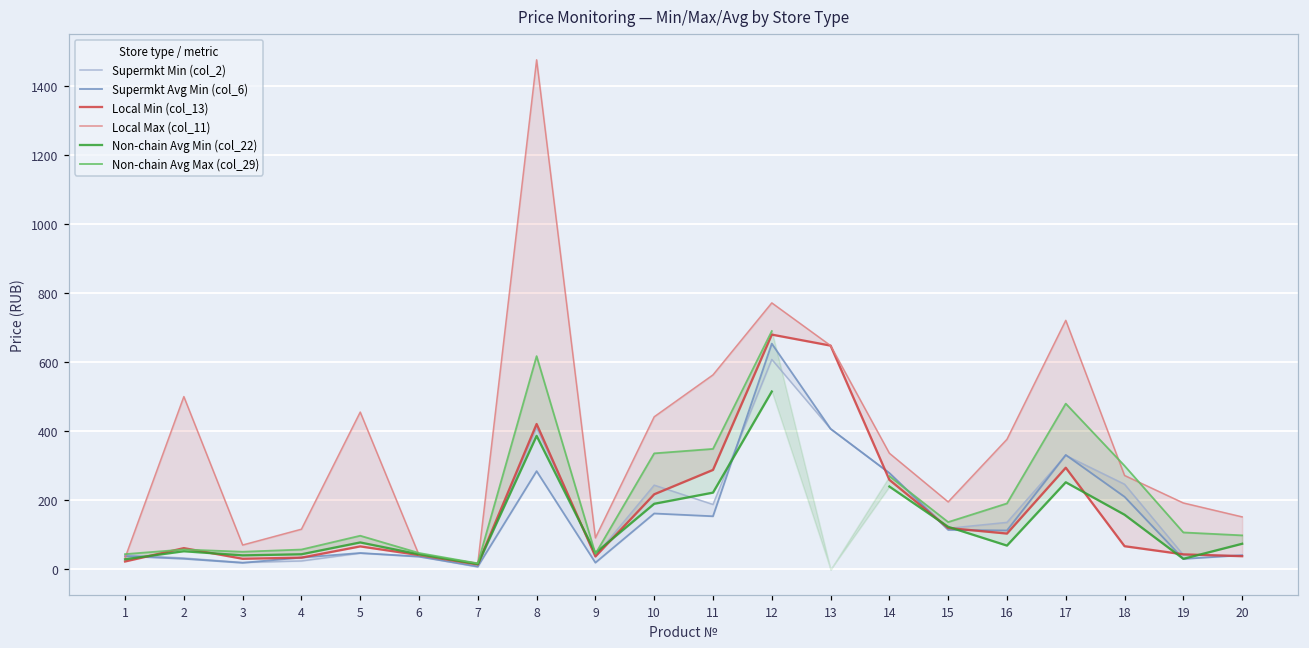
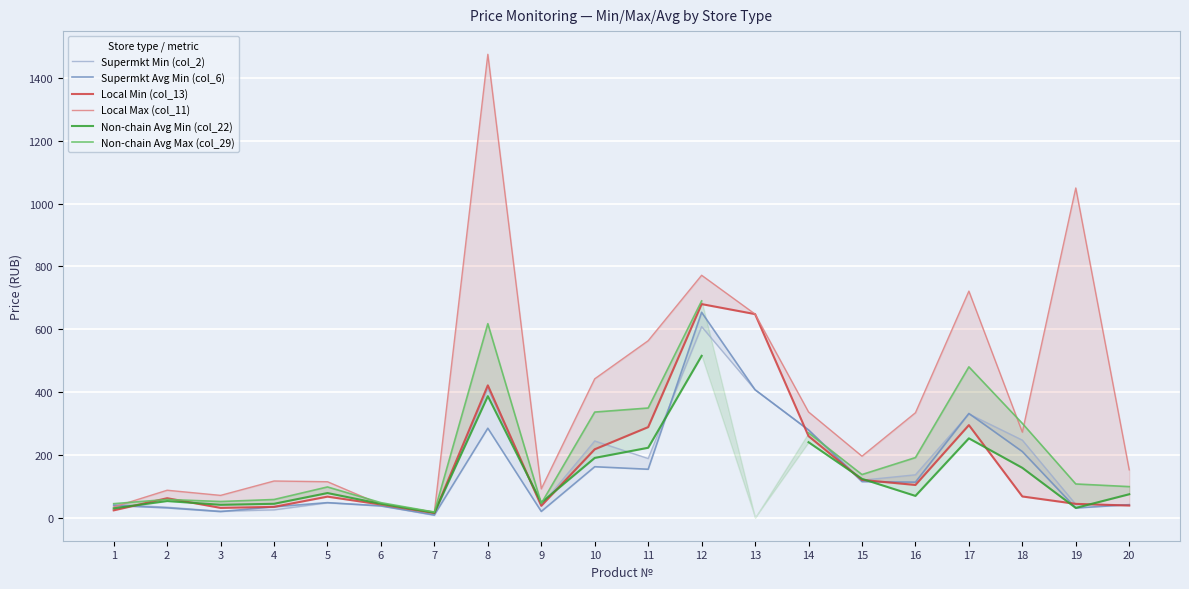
  {
    "Local Min (col_13)": {
      "3": 30,
      "5": 70,
      "8": 420,
      "10": 220,
      "11": 290,
      "12": 680,
      "14": 260,
      "16": 100,
      "17": 290,
      "18": 70
    },
    "Local Max (col_11)": {
-     "2": 500,
+     "2": 90,
      "3": 70,
      "4": 120,
-     "5": 460,
+     "5": 110,
      "8": 1480,
      "9": 90,
      "10": 440,
      "11": 560,
      "12": 770,
      "14": 340,
      "15": 200,
-     "16": 380,
+     "16": 330,
      "17": 720,
      "18": 270,
-     "19": 190,
+     "19": 1050,
      "20": 150
    }
  }
